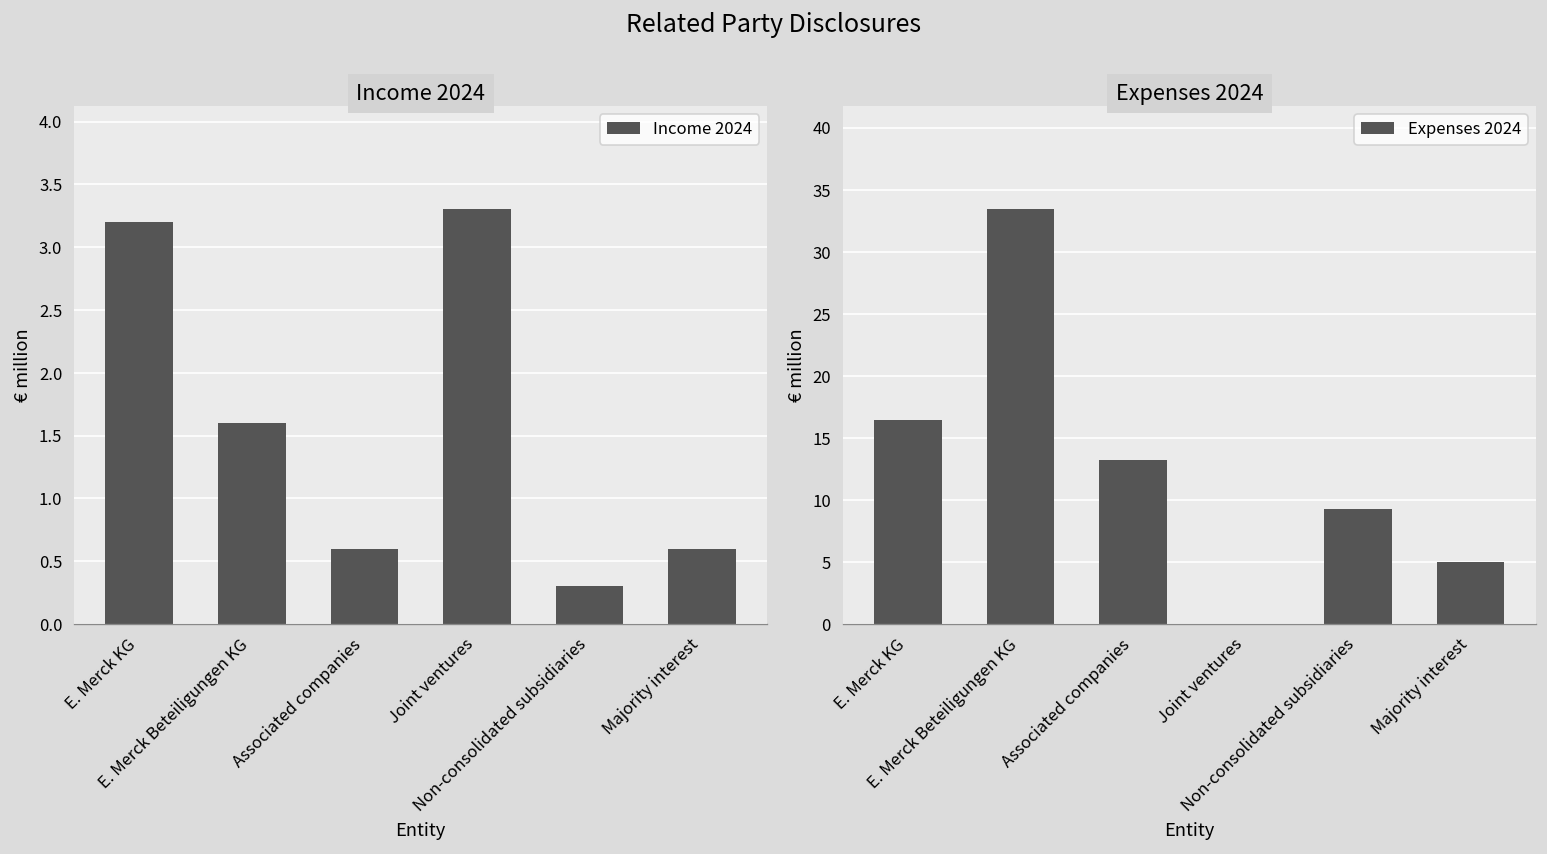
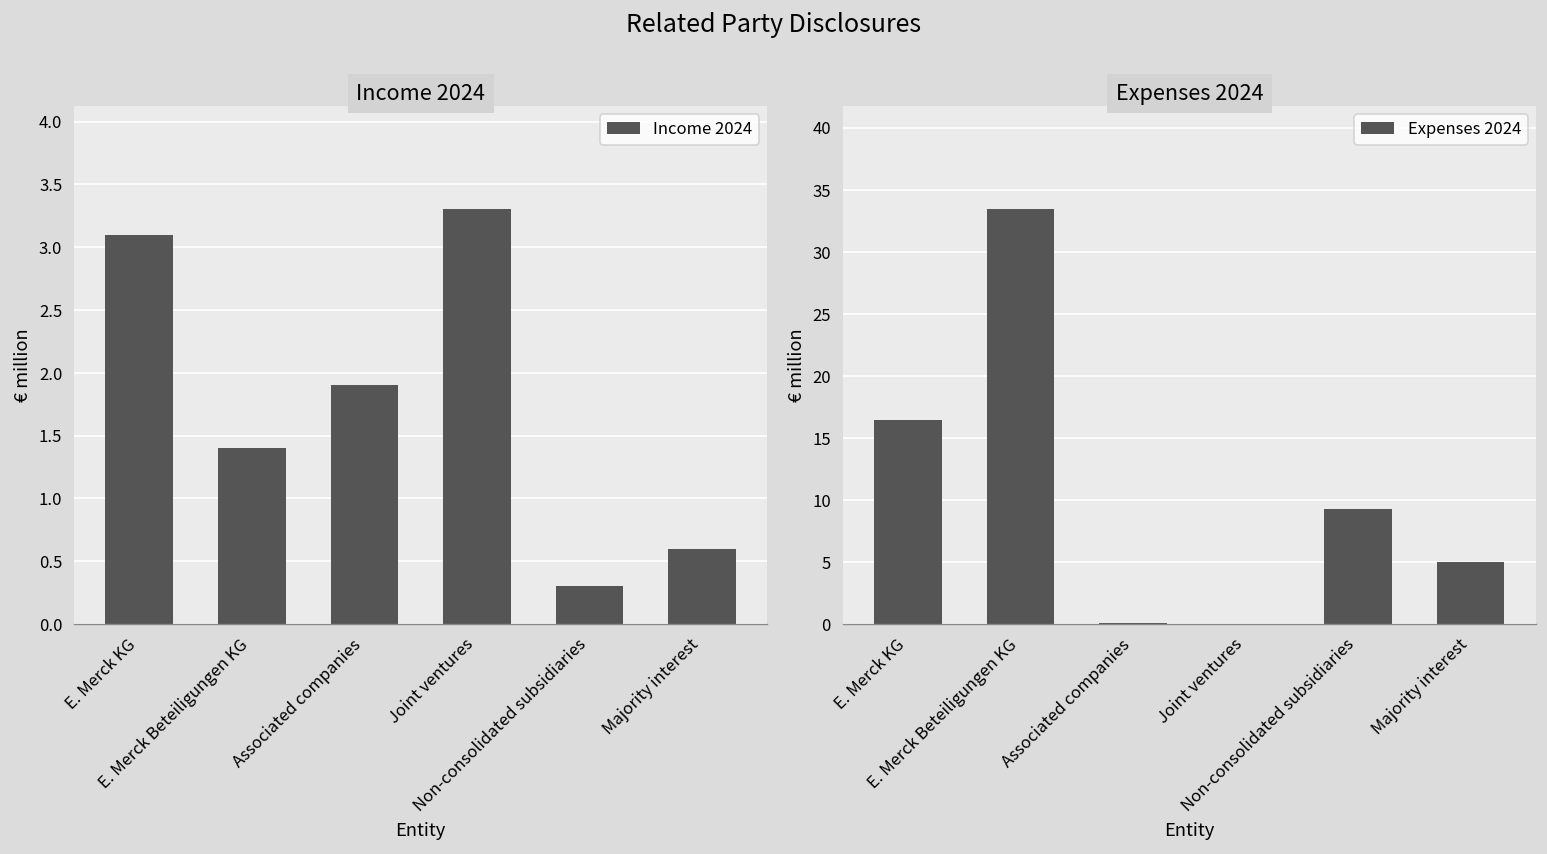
  {
    "Income 2024": {
-     "E. Merck KG": 3.2,
-     "E. Merck Beteiligungen KG": 1.6,
-     "Associated companies": 0.6,
+     "E. Merck KG": 3.1,
+     "E. Merck Beteiligungen KG": 1.4,
+     "Associated companies": 1.9,
      "Joint ventures": 3.3,
      "Non-consolidated subsidiaries": 0.3,
      "Majority interest": 0.6
    },
    "Expenses 2024": {
      "E. Merck KG": 16.4,
      "E. Merck Beteiligungen KG": 33.4,
-     "Associated companies": 13.2,
+     "Associated companies": 0.1,
      "Joint ventures": 0.0,
      "Non-consolidated subsidiaries": 9.3,
      "Majority interest": 5.0
    }
  }
